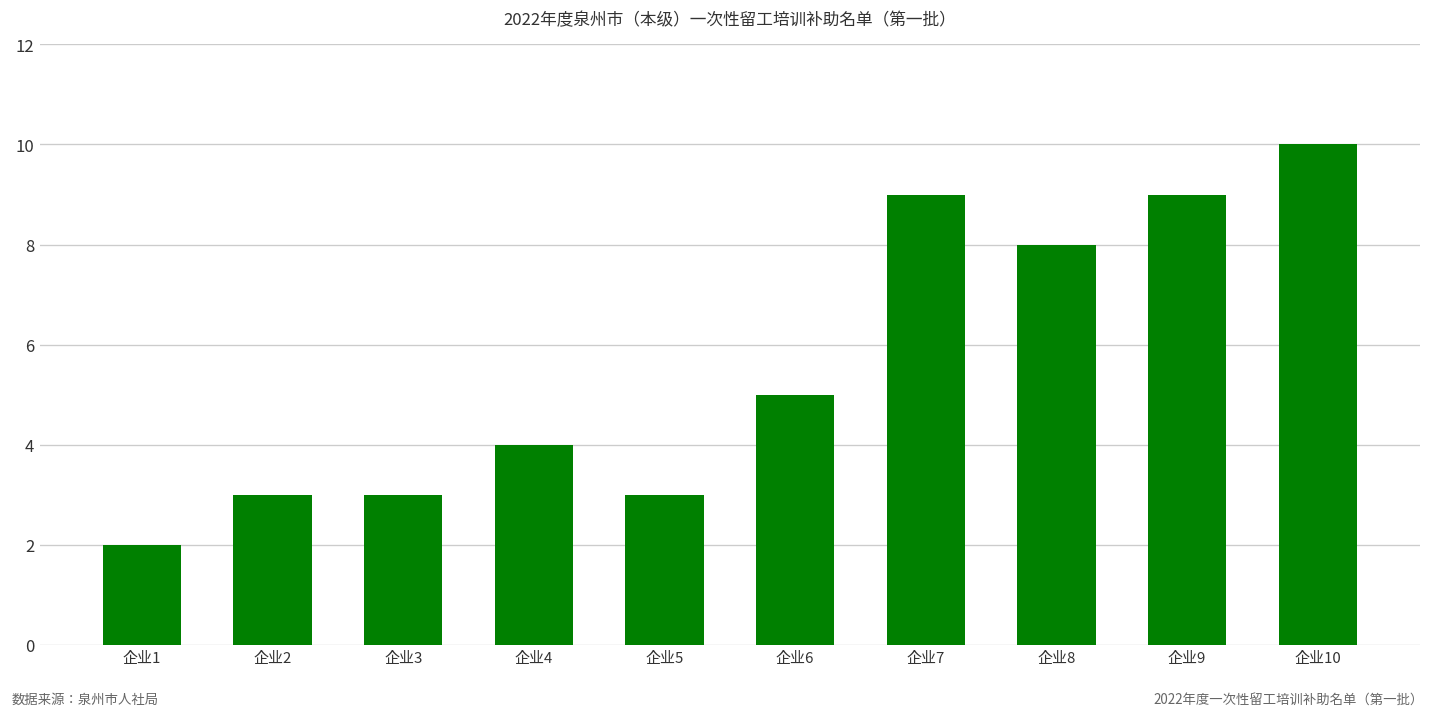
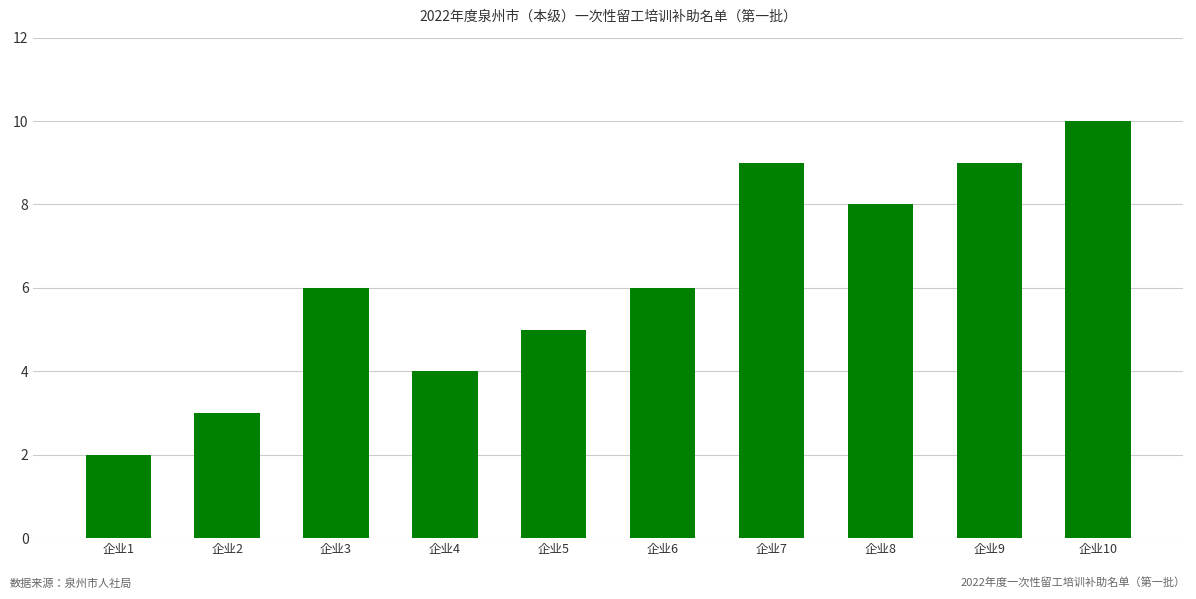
  {
    "企业1": 2,
    "企业2": 3,
-   "企业3": 3,
+   "企业3": 6,
    "企业4": 4,
-   "企业5": 3,
-   "企业6": 5,
+   "企业5": 5,
+   "企业6": 6,
    "企业7": 9,
    "企业8": 8,
    "企业9": 9,
    "企业10": 10
  }
